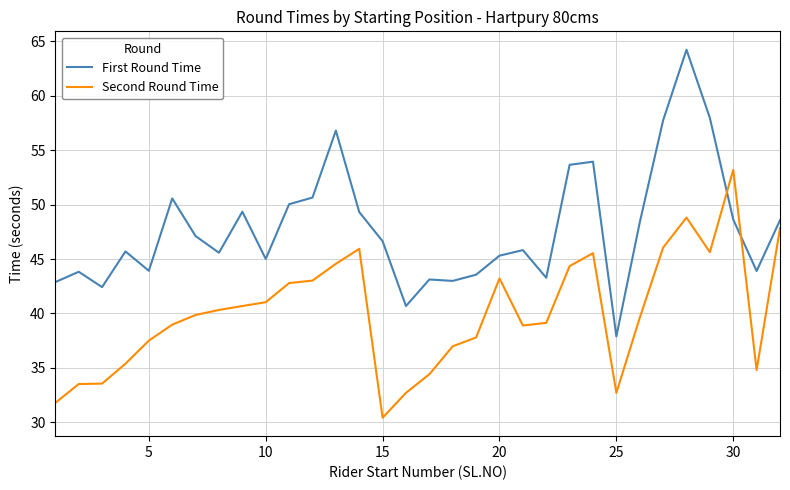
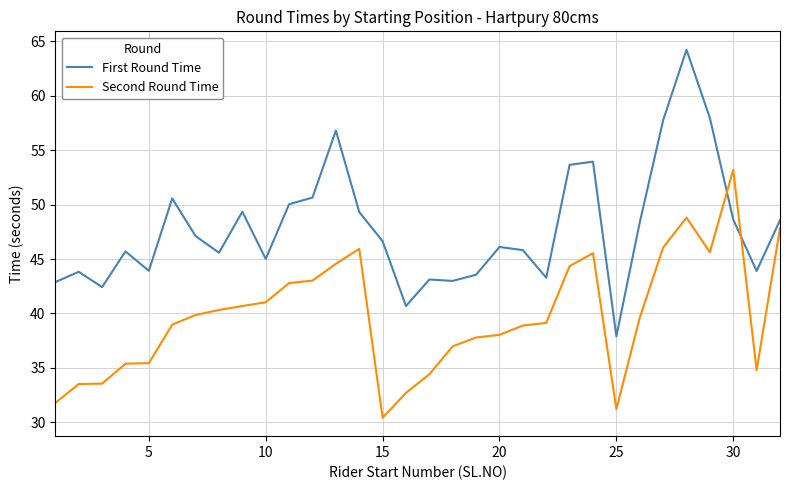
  {
    "First Round Time": {
      "5": 43.9,
      "10": 45.0,
      "15": 46.6,
-     "20": 45.3,
+     "20": 46.1,
      "25": 37.9,
      "30": 48.6
    },
    "Second Round Time": {
-     "5": 37.5,
+     "5": 35.4,
      "10": 41.0,
      "15": 30.4,
-     "20": 43.2,
-     "25": 32.7,
+     "20": 38.0,
+     "25": 31.2,
      "30": 53.2
    }
  }
